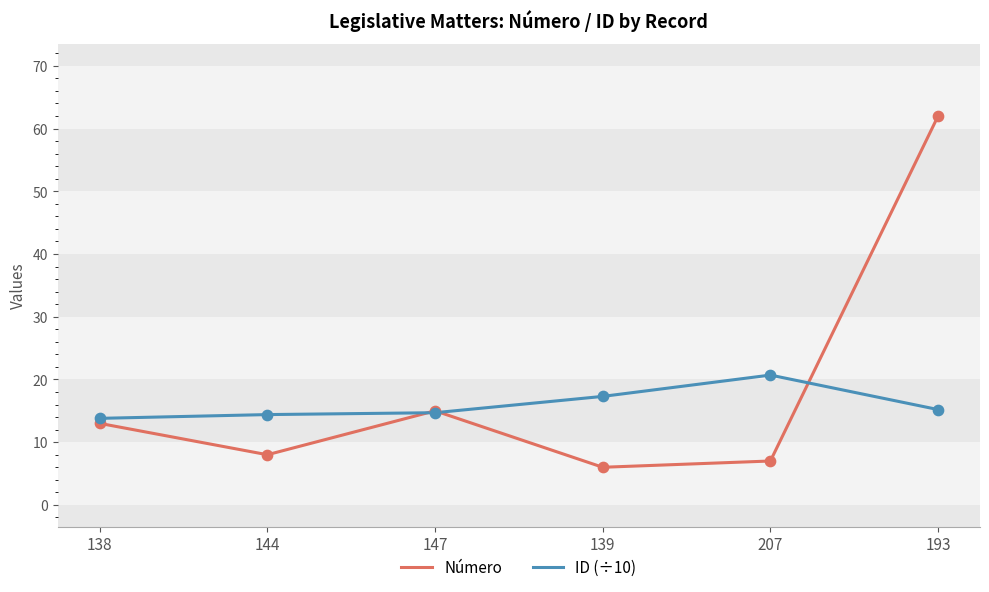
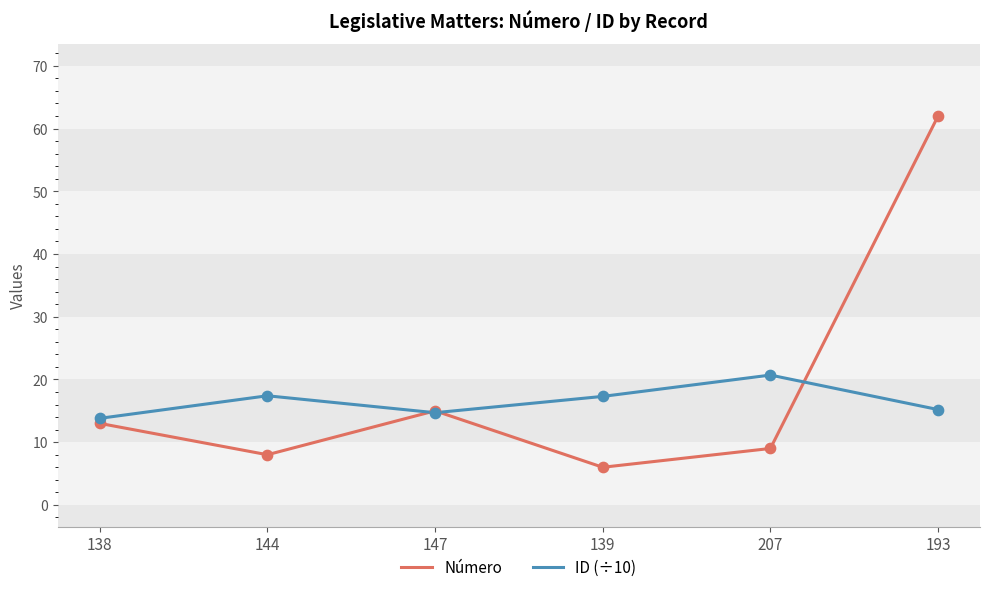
  {
    "Número": {
      "138": 13,
      "144": 8,
      "139": 6,
-     "207": 7,
+     "207": 9,
      "193": 62
    },
    "ID (÷10)": {
      "138": 14,
-     "144": 14,
+     "144": 17,
      "139": 17,
      "207": 21,
      "193": 15
    }
  }
